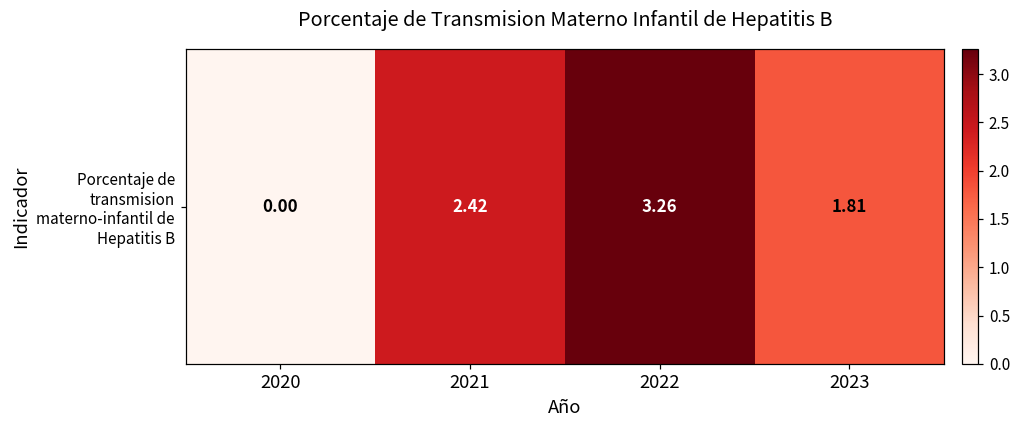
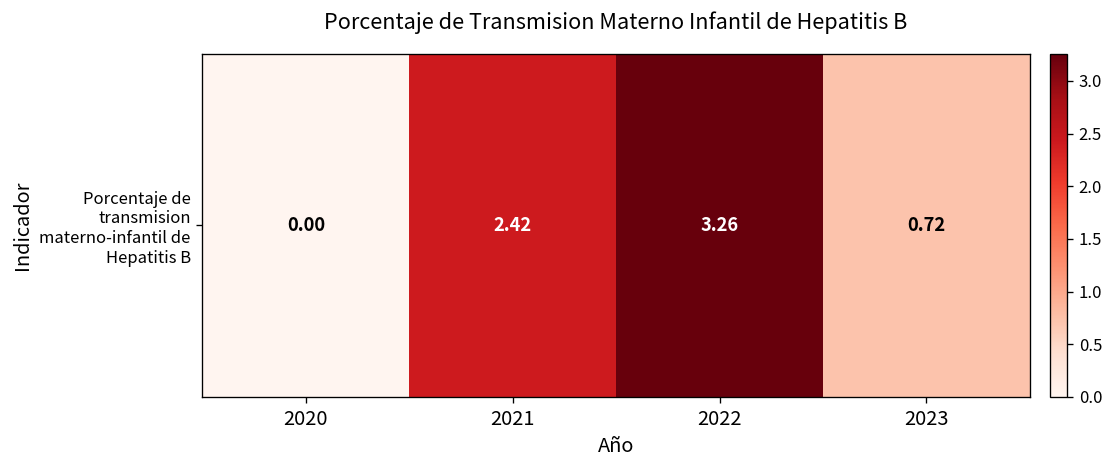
  {
    "Porcentaje de transmision materno-infantil de Hepatitis B": {
      "2020": 0.00,
      "2021": 2.42,
      "2022": 3.26,
-     "2023": 1.81
+     "2023": 0.72
    }
  }
